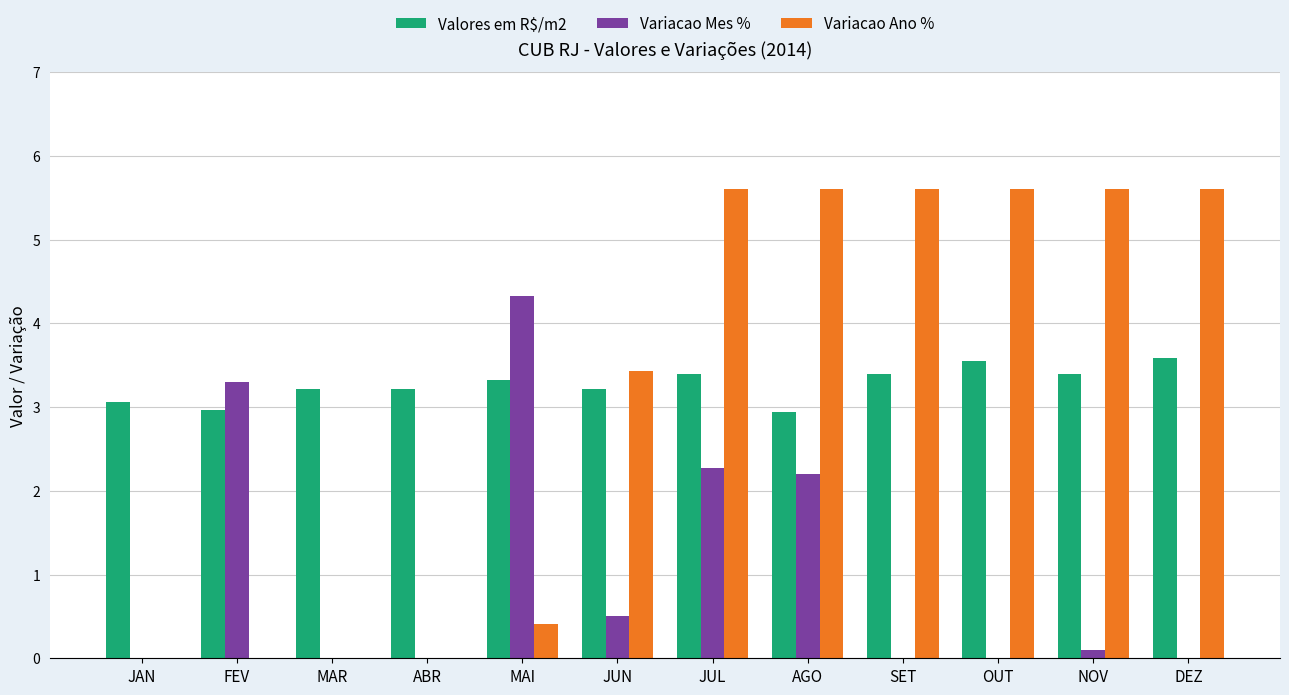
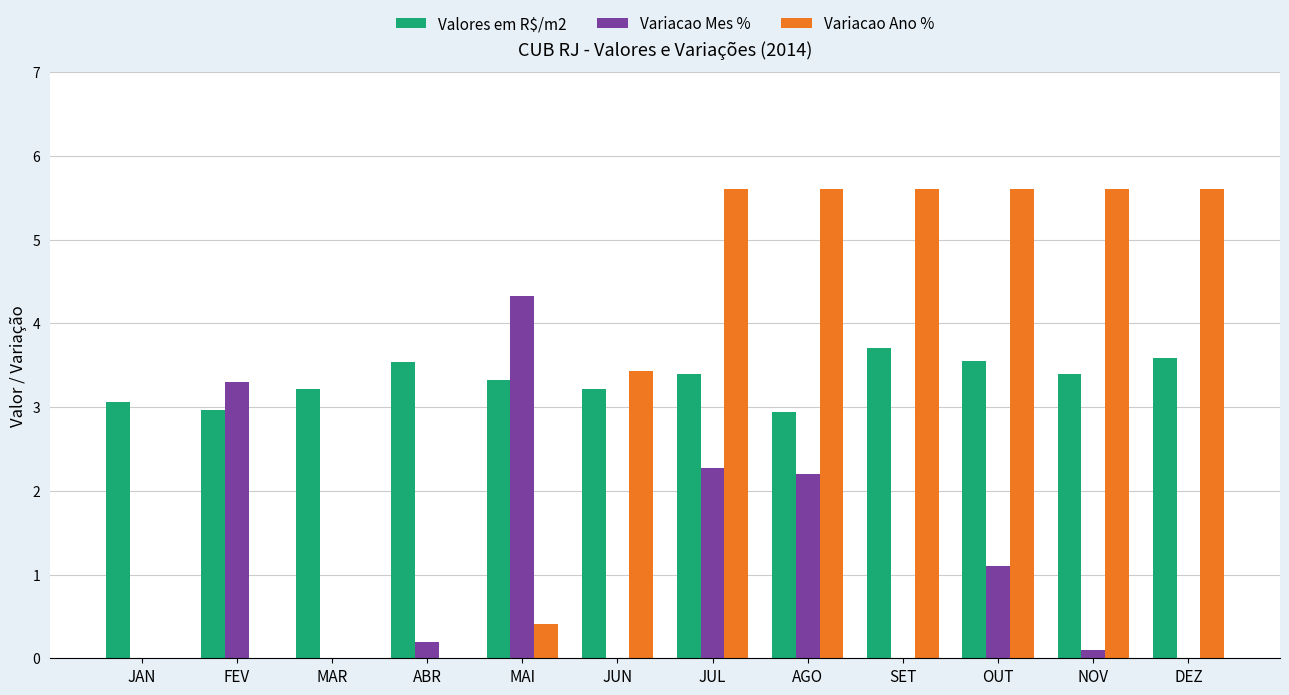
  {
    "Valores em R$/m2": {
      "JAN": 3.1,
      "FEV": 3.0,
      "MAR": 3.2,
-     "ABR": 3.2,
+     "ABR": 3.5,
      "MAI": 3.3,
      "JUN": 3.2,
      "JUL": 3.4,
      "AGO": 2.9,
-     "SET": 3.4,
+     "SET": 3.7,
      "OUT": 3.6,
      "NOV": 3.4,
      "DEZ": 3.6
    },
    "Variacao Mes %": {
      "JAN": 0.0,
      "FEV": 3.3,
      "MAR": 0.0,
-     "ABR": 0.0,
+     "ABR": 0.2,
      "MAI": 4.3,
-     "JUN": 0.5,
+     "JUN": 0.0,
      "JUL": 2.3,
      "AGO": 2.2,
      "SET": 0.0,
-     "OUT": 0.0,
+     "OUT": 1.1,
      "NOV": 0.1,
      "DEZ": 0.0
    },
    "Variacao Ano %": {
      "JAN": 0.0,
      "FEV": 0.0,
      "MAR": 0.0,
      "ABR": 0.0,
      "MAI": 0.4,
      "JUN": 3.4,
      "JUL": 5.6,
      "AGO": 5.6,
      "SET": 5.6,
      "OUT": 5.6,
      "NOV": 5.6,
      "DEZ": 5.6
    }
  }
